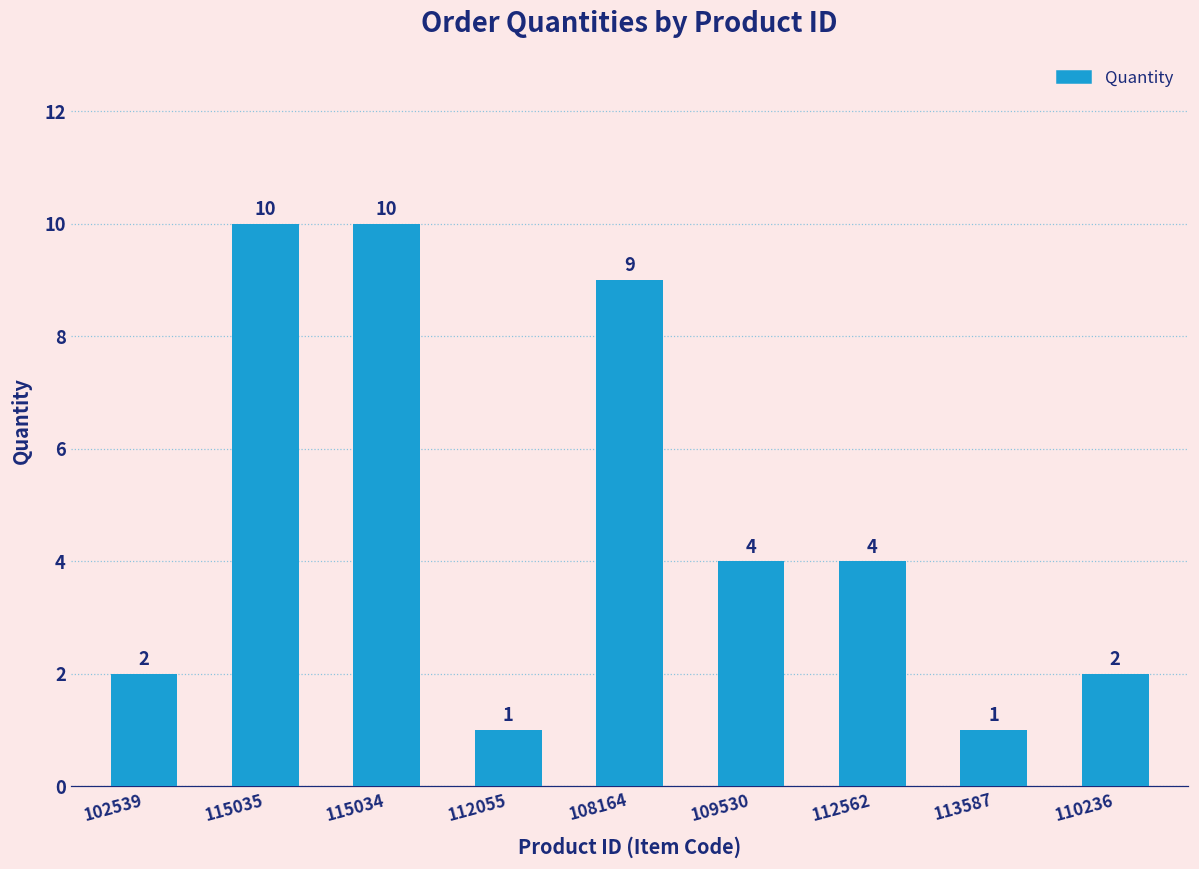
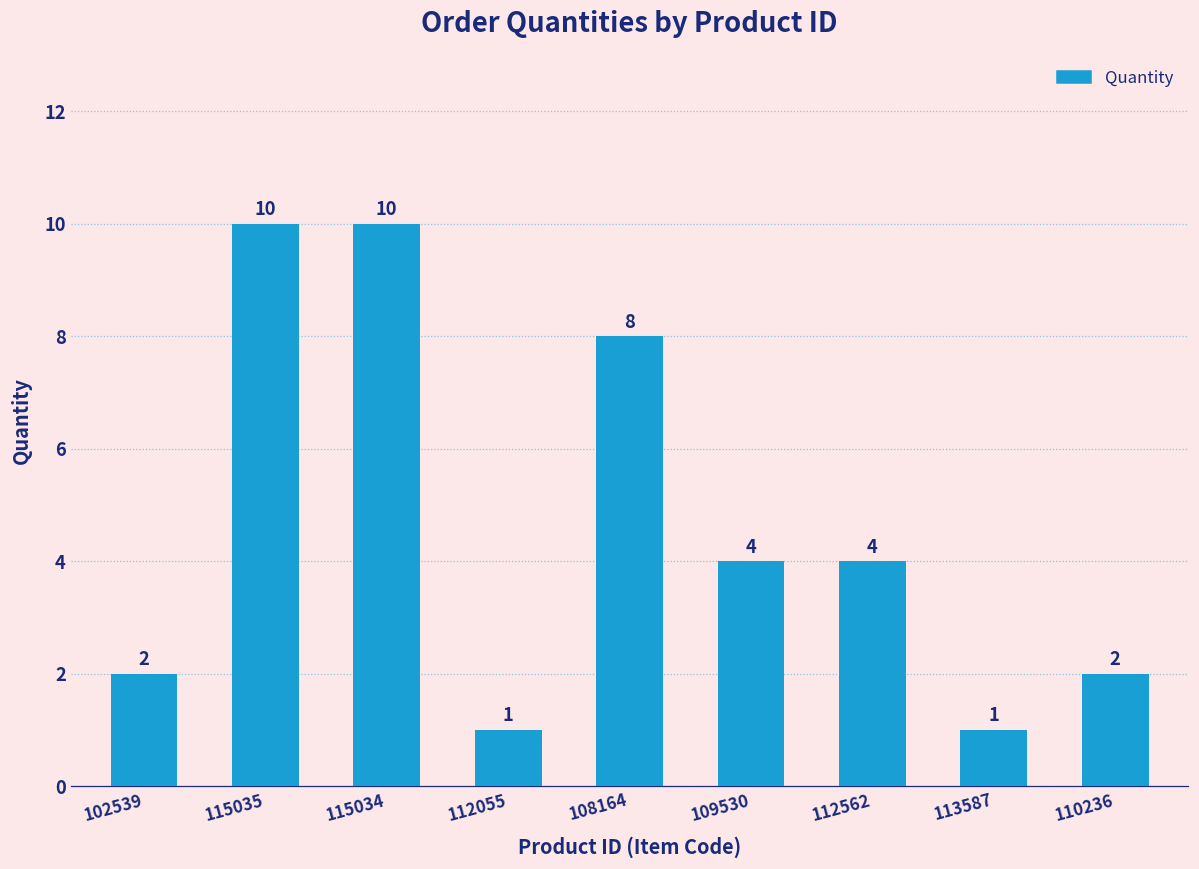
  {
    "102539": 2,
    "115035": 10,
    "115034": 10,
    "112055": 1,
-   "108164": 9,
+   "108164": 8,
    "109530": 4,
    "112562": 4,
    "113587": 1,
    "110236": 2
  }
